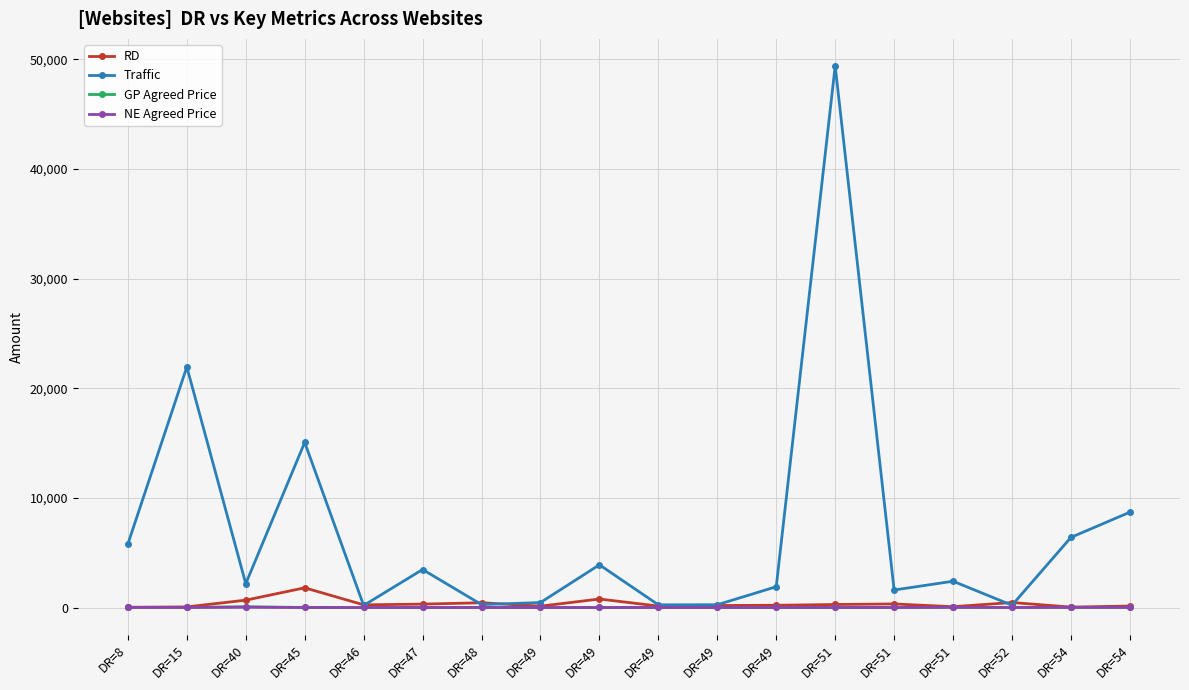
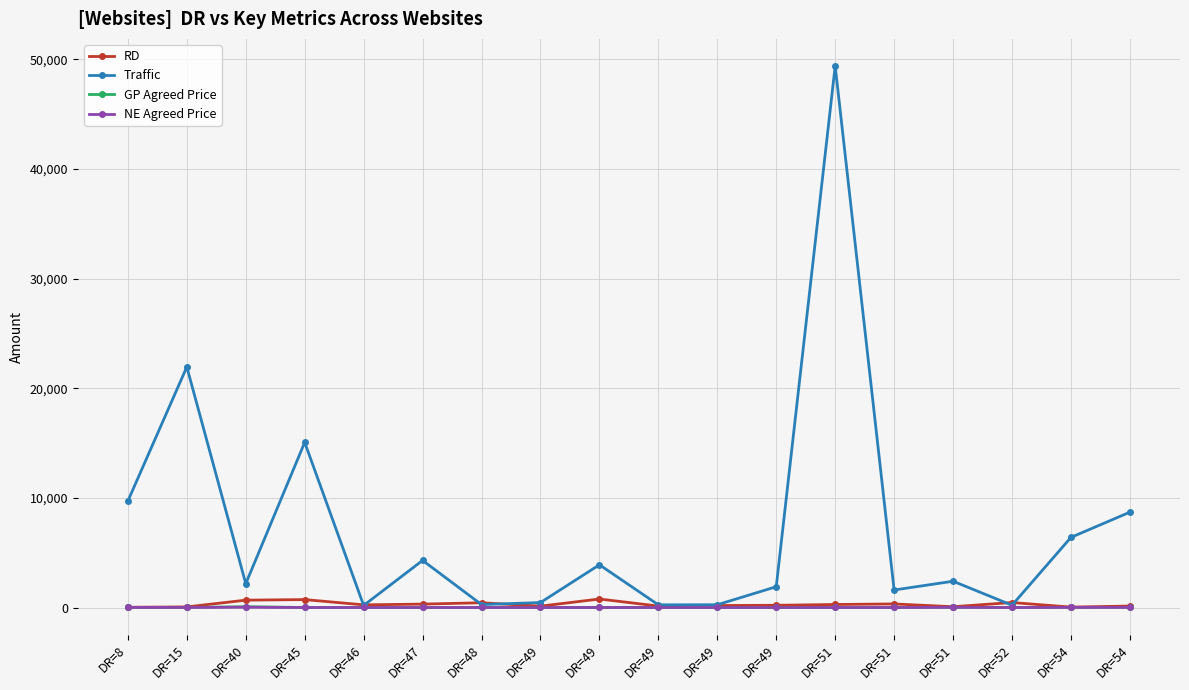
  {
    "RD": {
      "DR=40": "700",
-     "DR=45": "1,800",
+     "DR=45": "700",
      "DR=47": "300",
      "DR=52": "500"
    },
    "Traffic": {
-     "DR=8": "5,800",
+     "DR=8": "9,700",
      "DR=15": "21,900",
      "DR=40": "2,200",
      "DR=45": "15,100",
-     "DR=47": "3,500"
+     "DR=47": "4,300"
    },
    "NE Agreed Price": {
      "DR=45": "0",
      "DR=47": "0",
      "DR=48": "0"
    }
  }
